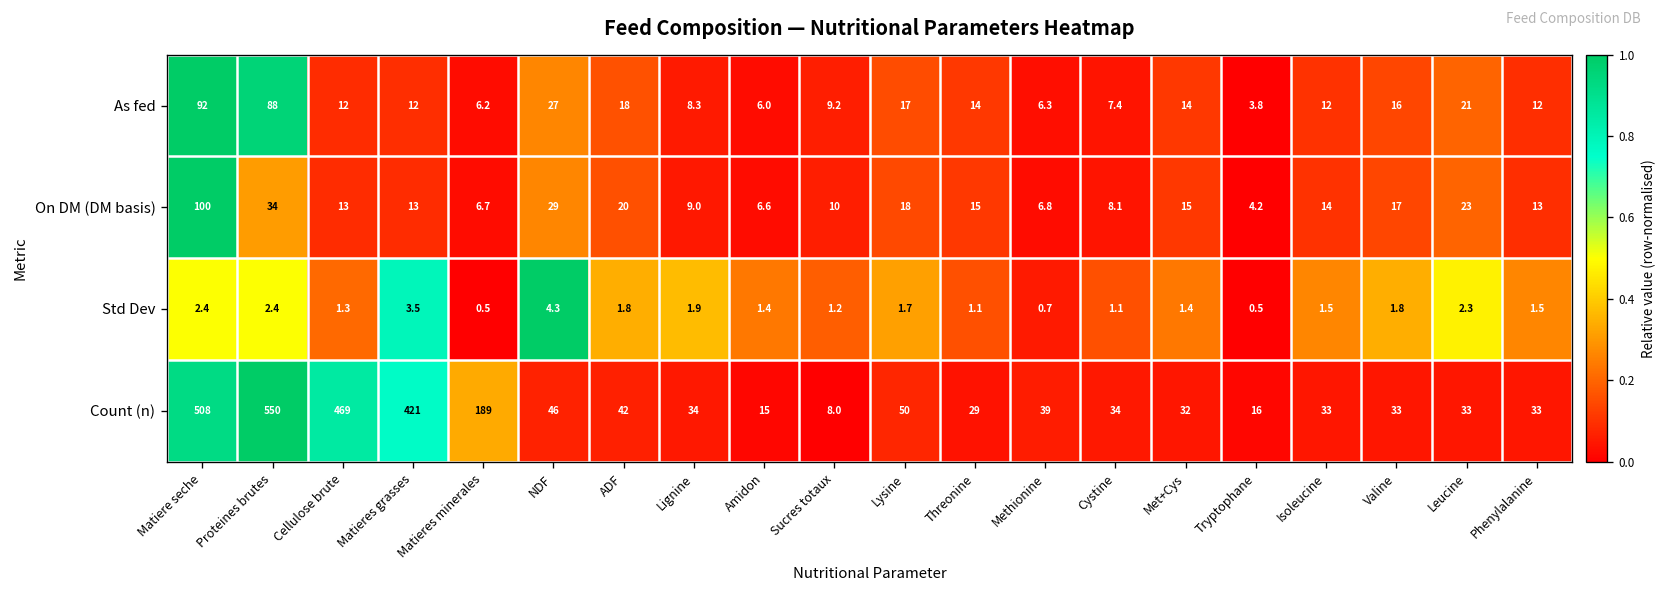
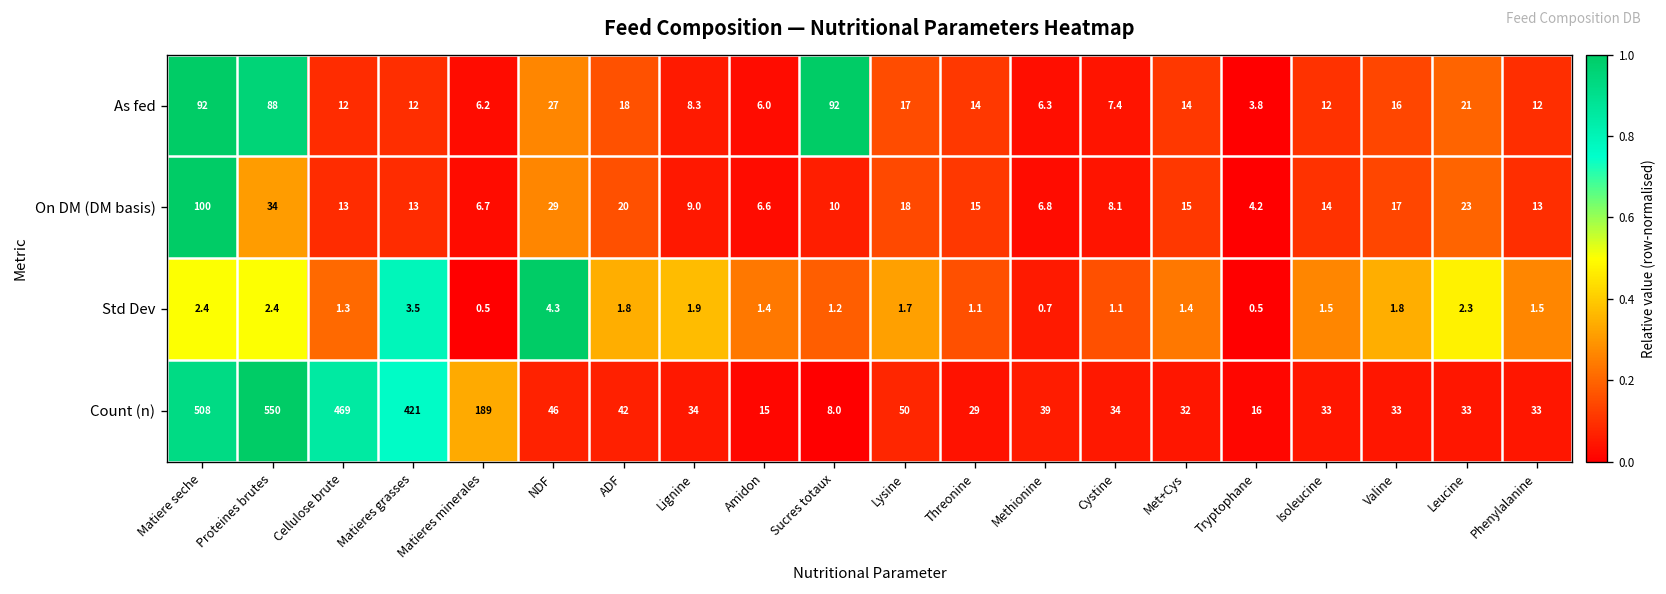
  {
    "As fed": {
      "Matiere seche": 92,
      "Proteines brutes": 88,
      "Cellulose brute": 12,
      "Matieres grasses": 12,
      "Matieres minerales": 6.2,
      "NDF": 27,
      "ADF": 18,
      "Lignine": 8.3,
      "Amidon": 6.0,
-     "Sucres totaux": 9.2,
+     "Sucres totaux": 92,
      "Lysine": 17,
      "Threonine": 14,
      "Methionine": 6.3,
      "Cystine": 7.4,
      "Met+Cys": 14,
      "Tryptophane": 3.8,
      "Isoleucine": 12,
      "Valine": 16,
      "Leucine": 21,
      "Phenylalanine": 12
    },
    "On DM (DM basis)": {
      "Matiere seche": 100,
      "Proteines brutes": 34,
      "Cellulose brute": 13,
      "Matieres grasses": 13,
      "Matieres minerales": 6.7,
      "NDF": 29,
      "ADF": 20,
      "Lignine": 9.0,
      "Amidon": 6.6,
      "Sucres totaux": 10,
      "Lysine": 18,
      "Threonine": 15,
      "Methionine": 6.8,
      "Cystine": 8.1,
      "Met+Cys": 15,
      "Tryptophane": 4.2,
      "Isoleucine": 14,
      "Valine": 17,
      "Leucine": 23,
      "Phenylalanine": 13
    },
    "Std Dev": {
      "Matiere seche": 2.4,
      "Proteines brutes": 2.4,
      "Cellulose brute": 1.3,
      "Matieres grasses": 3.5,
      "Matieres minerales": 0.5,
      "NDF": 4.3,
      "ADF": 1.8,
      "Lignine": 1.9,
      "Amidon": 1.4,
      "Sucres totaux": 1.2,
      "Lysine": 1.7,
      "Threonine": 1.1,
      "Methionine": 0.7,
      "Cystine": 1.1,
      "Met+Cys": 1.4,
      "Tryptophane": 0.5,
      "Isoleucine": 1.5,
      "Valine": 1.8,
      "Leucine": 2.3,
      "Phenylalanine": 1.5
    },
    "Count (n)": {
      "Matiere seche": 508,
      "Proteines brutes": 550,
      "Cellulose brute": 469,
      "Matieres grasses": 421,
      "Matieres minerales": 189,
      "NDF": 46,
      "ADF": 42,
      "Lignine": 34,
      "Amidon": 15,
      "Sucres totaux": 8.0,
      "Lysine": 50,
      "Threonine": 29,
      "Methionine": 39,
      "Cystine": 34,
      "Met+Cys": 32,
      "Tryptophane": 16,
      "Isoleucine": 33,
      "Valine": 33,
      "Leucine": 33,
      "Phenylalanine": 33
    }
  }
